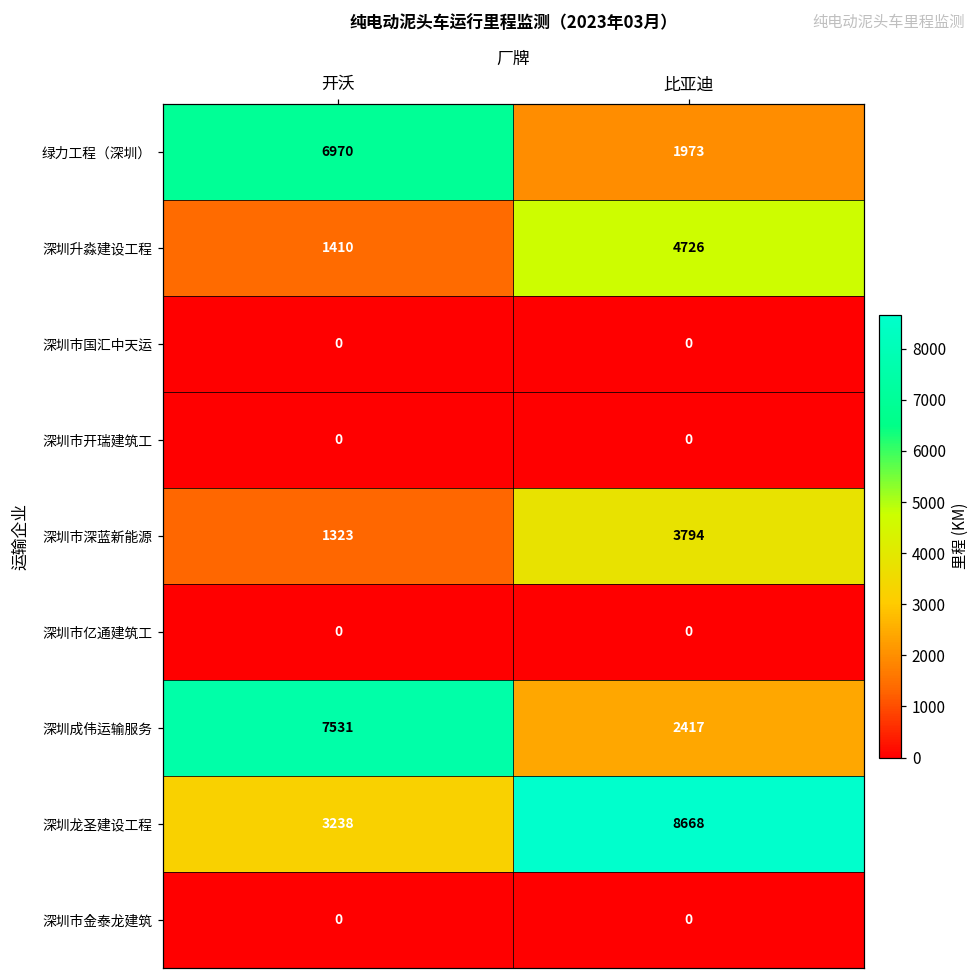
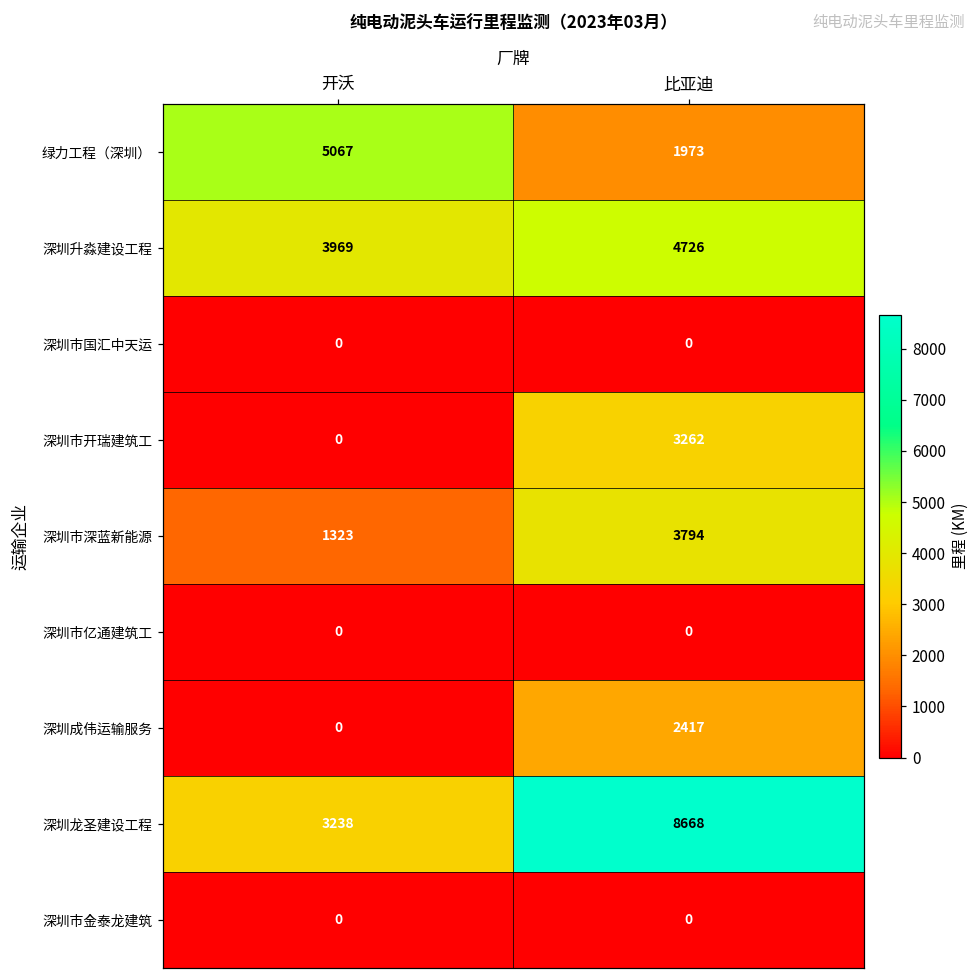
  {
    "绿力工程（深圳）": {
-     "开沃": 6970,
+     "开沃": 5067,
      "比亚迪": 1973
    },
    "深圳升淼建设工程": {
-     "开沃": 1410,
+     "开沃": 3969,
      "比亚迪": 4726
    },
    "深圳市国汇中天运": {
      "开沃": 0,
      "比亚迪": 0
    },
    "深圳市开瑞建筑工": {
      "开沃": 0,
-     "比亚迪": 0
+     "比亚迪": 3262
    },
    "深圳市深蓝新能源": {
      "开沃": 1323,
      "比亚迪": 3794
    },
    "深圳市亿通建筑工": {
      "开沃": 0,
      "比亚迪": 0
    },
    "深圳成伟运输服务": {
-     "开沃": 7531,
+     "开沃": 0,
      "比亚迪": 2417
    },
    "深圳龙圣建设工程": {
      "开沃": 3238,
      "比亚迪": 8668
    },
    "深圳市金泰龙建筑": {
      "开沃": 0,
      "比亚迪": 0
    }
  }
